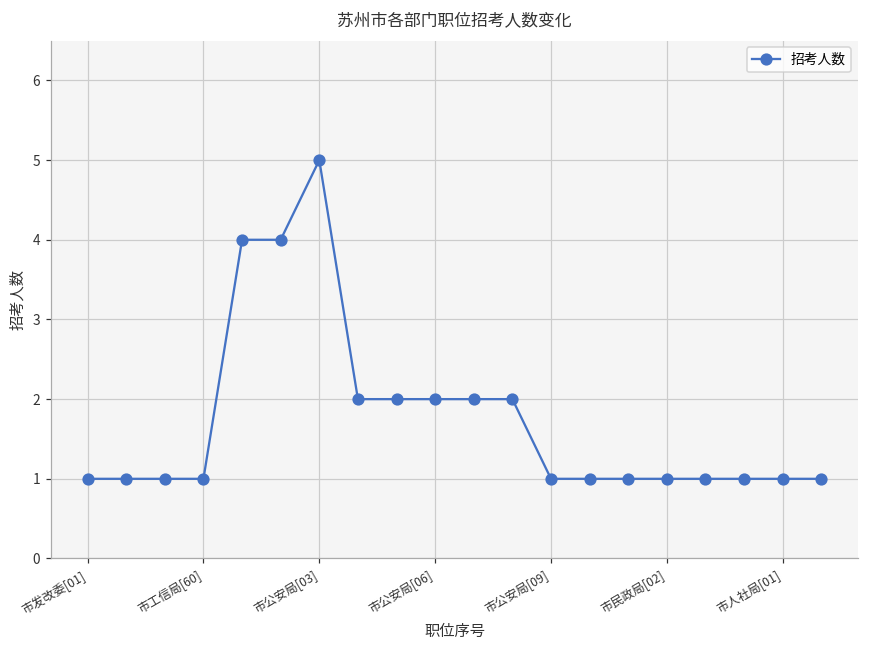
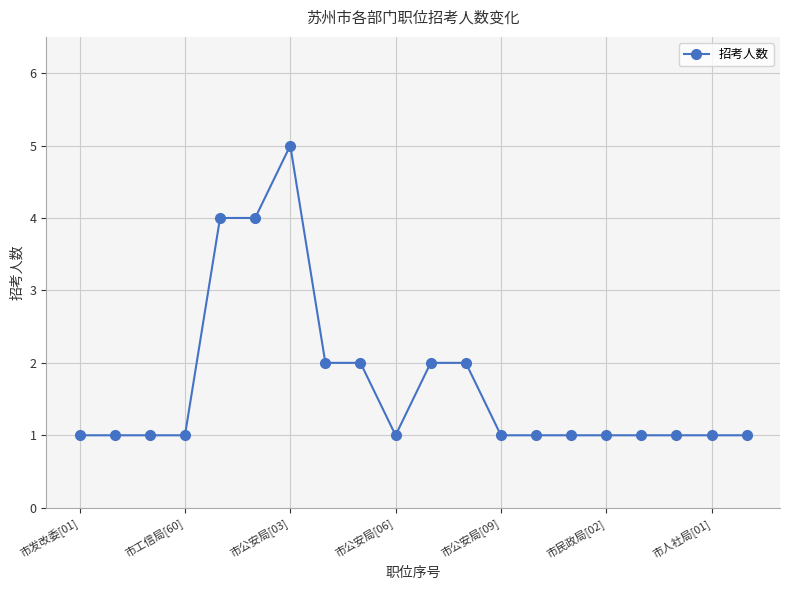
  {
    "市发改委[01]": 1,
    "市工信局[60]": 1,
    "市公安局[03]": 5,
-   "市公安局[06]": 2,
+   "市公安局[06]": 1,
    "市公安局[09]": 1,
    "市民政局[02]": 1,
    "市人社局[01]": 1
  }
